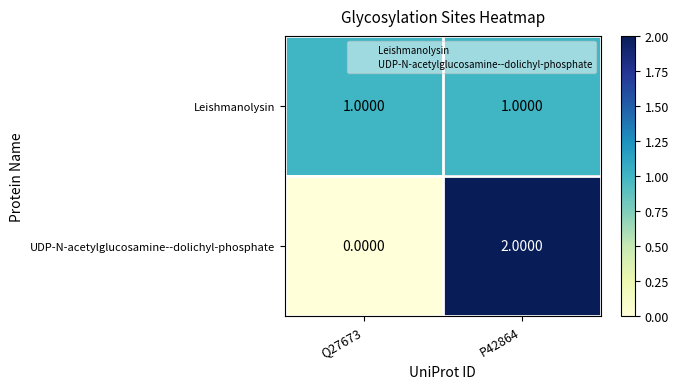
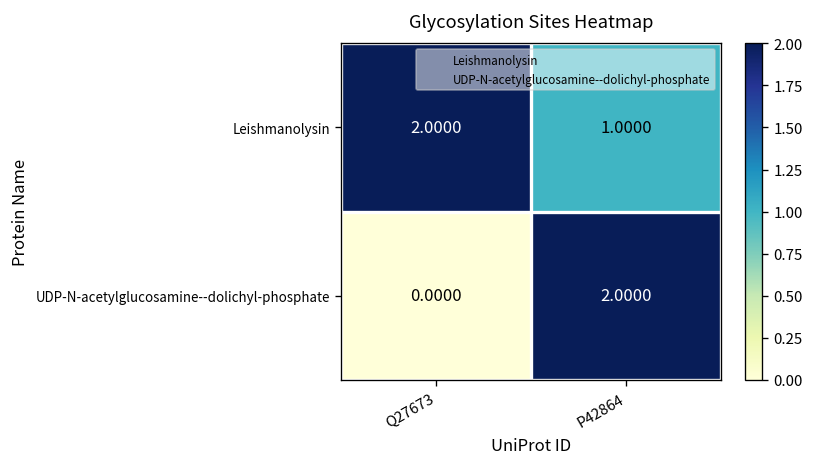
  {
    "Leishmanolysin": {
-     "Q27673": 1.0000,
+     "Q27673": 2.0000,
      "P42864": 1.0000
    },
    "UDP-N-acetylglucosamine--dolichyl-phosphate": {
      "Q27673": 0.0000,
      "P42864": 2.0000
    }
  }
